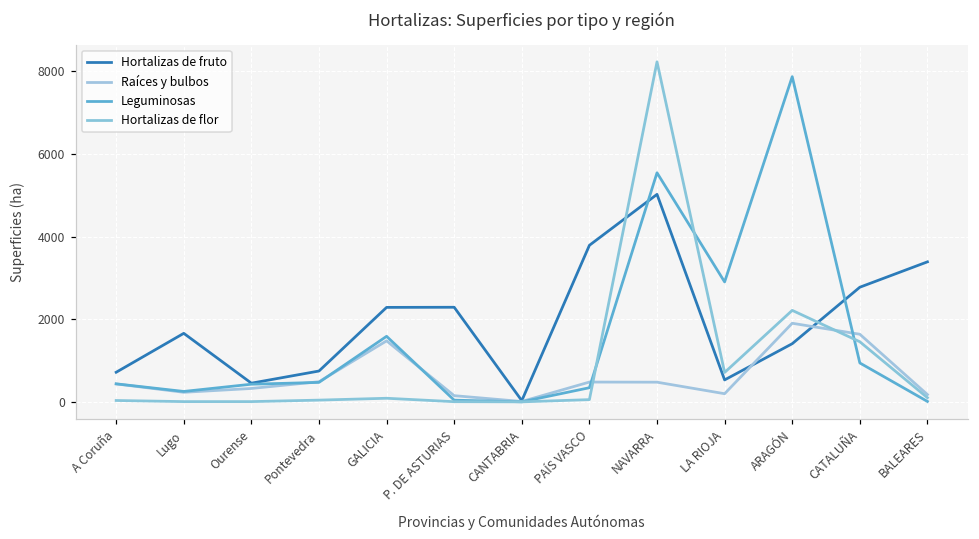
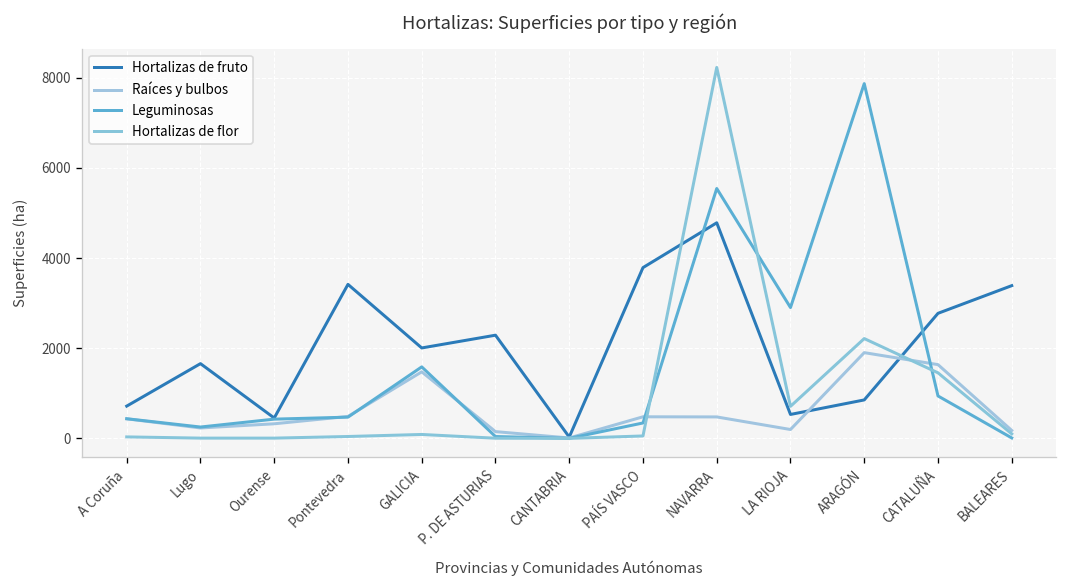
  {
    "Hortalizas de fruto": {
      "A Coruña": 700,
      "Lugo": 1700,
-     "Pontevedra": 700,
-     "GALICIA": 2300,
+     "Pontevedra": 3400,
+     "GALICIA": 2000,
      "P. DE ASTURIAS": 2300,
      "PAÍS VASCO": 3800,
-     "NAVARRA": 5000,
+     "NAVARRA": 4800,
      "LA RIOJA": 500,
-     "ARAGÓN": 1400,
+     "ARAGÓN": 900,
      "CATALUÑA": 2800,
      "BALEARES": 3400
    }
  }
